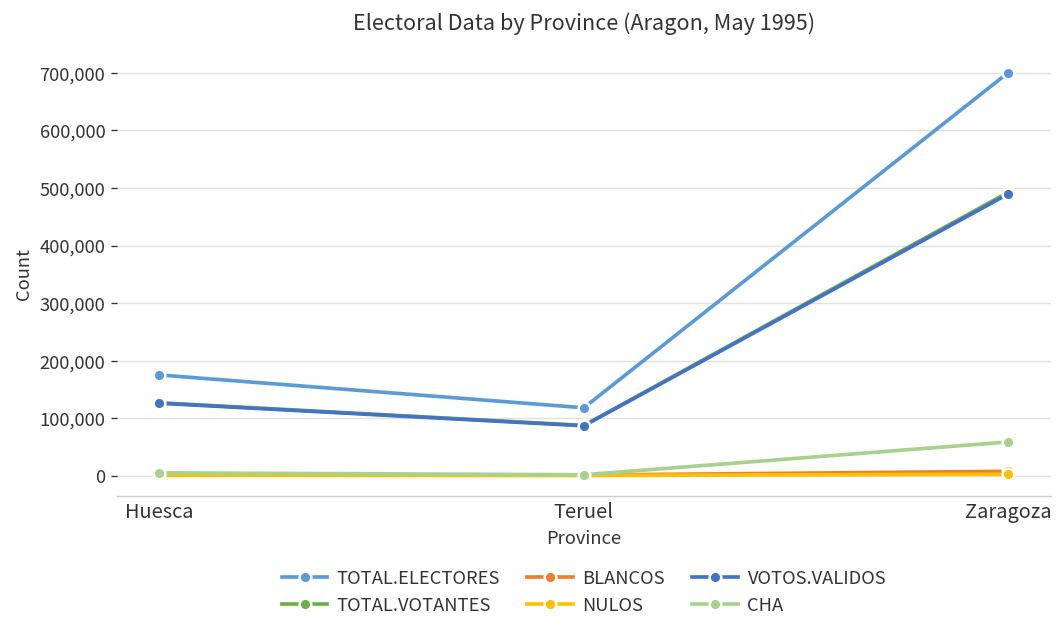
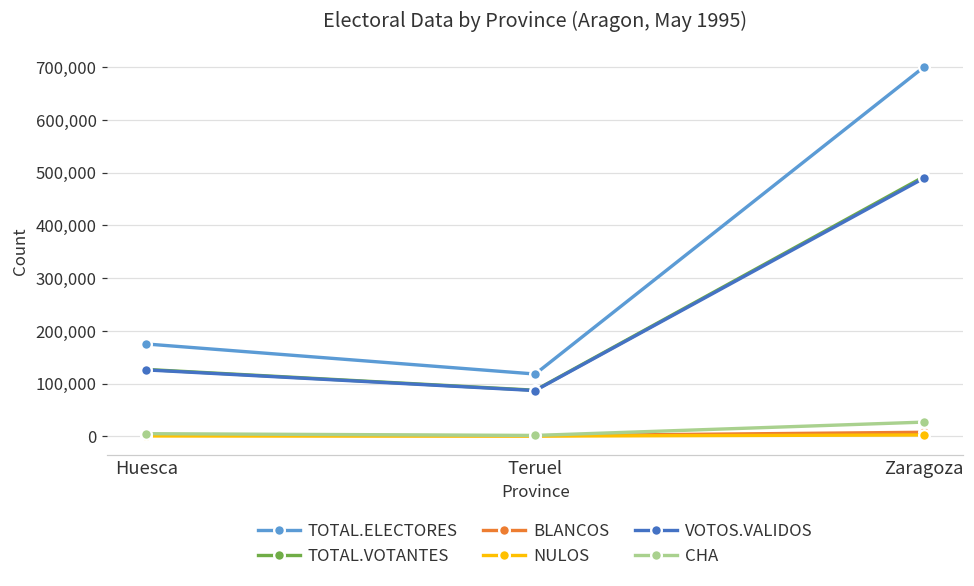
  {
    "CHA": {
-     "Zaragoza": "60,000"
+     "Zaragoza": "30,000"
    }
  }
